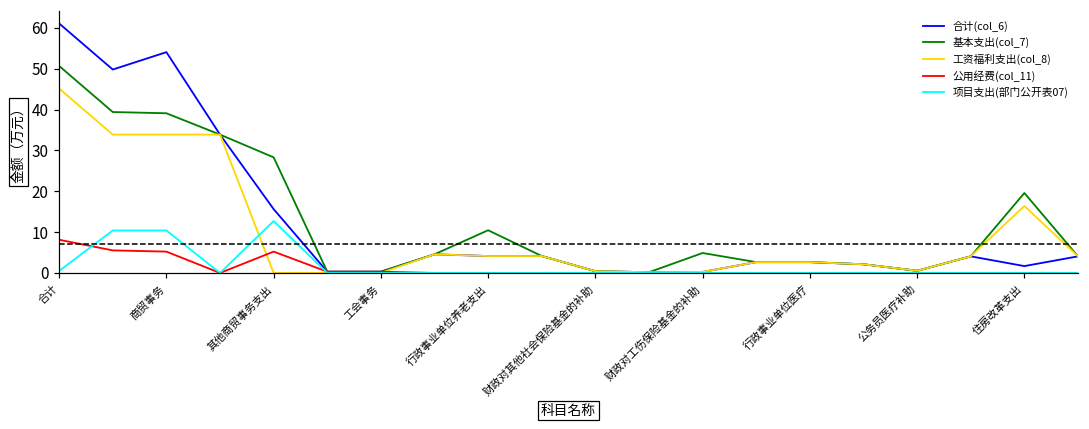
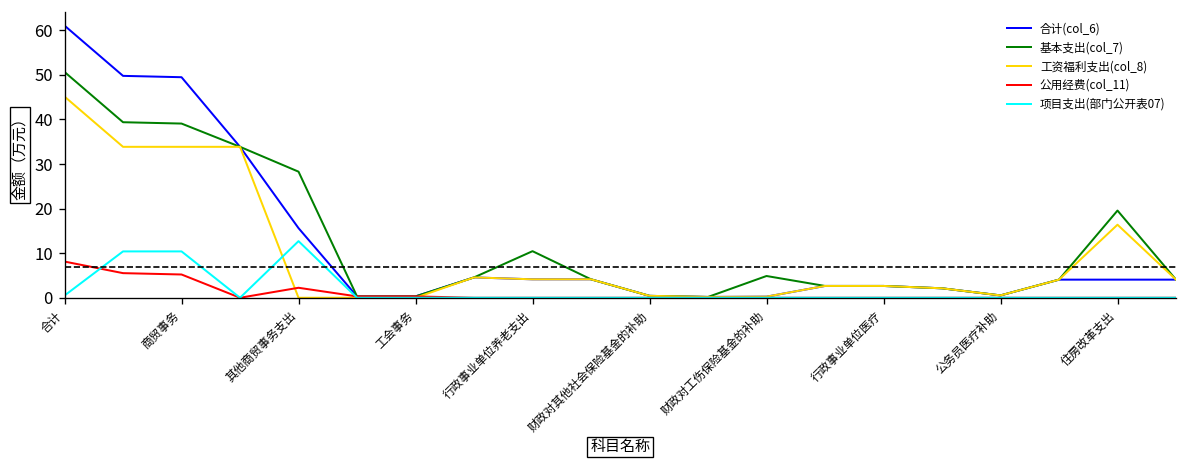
  {
    "合计(col_6)": {
      "合计": 61,
-     "商贸事务": 54,
+     "商贸事务": 49,
      "其他商贸事务支出": 16,
-     "住房改革支出": 2
+     "住房改革支出": 4
    },
    "基本支出(col_7)": {
      "合计": 51,
      "商贸事务": 39,
      "其他商贸事务支出": 28,
      "行政事业单位养老支出": 10,
      "财政对工伤保险基金的补助": 5,
      "住房改革支出": 20
    },
    "工资福利支出(col_8)": {
      "合计": 45,
      "商贸事务": 34,
      "其他商贸事务支出": 0,
      "住房改革支出": 16
    },
    "公用经费(col_11)": {
      "合计": 8,
      "商贸事务": 5,
-     "其他商贸事务支出": 5
+     "其他商贸事务支出": 2
    },
    "项目支出(部门公开表07)": {
      "合计": 1,
      "商贸事务": 10,
      "其他商贸事务支出": 13
    }
  }
